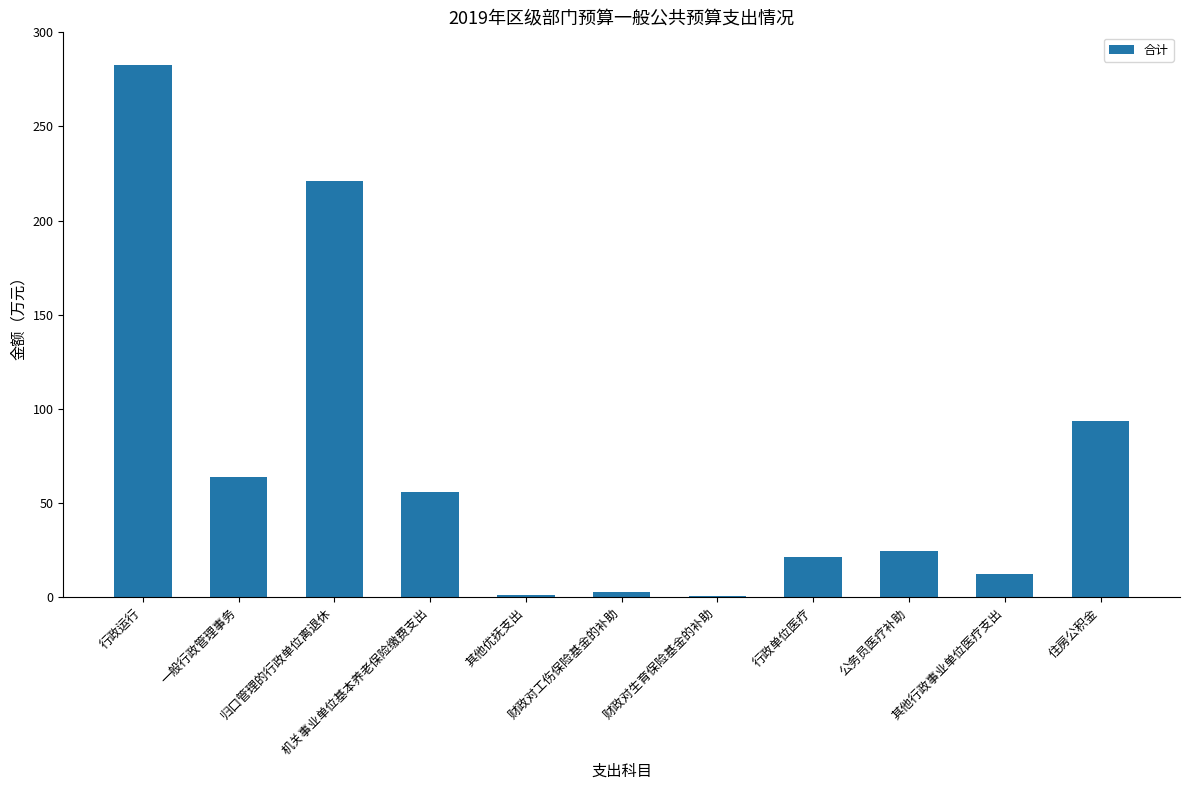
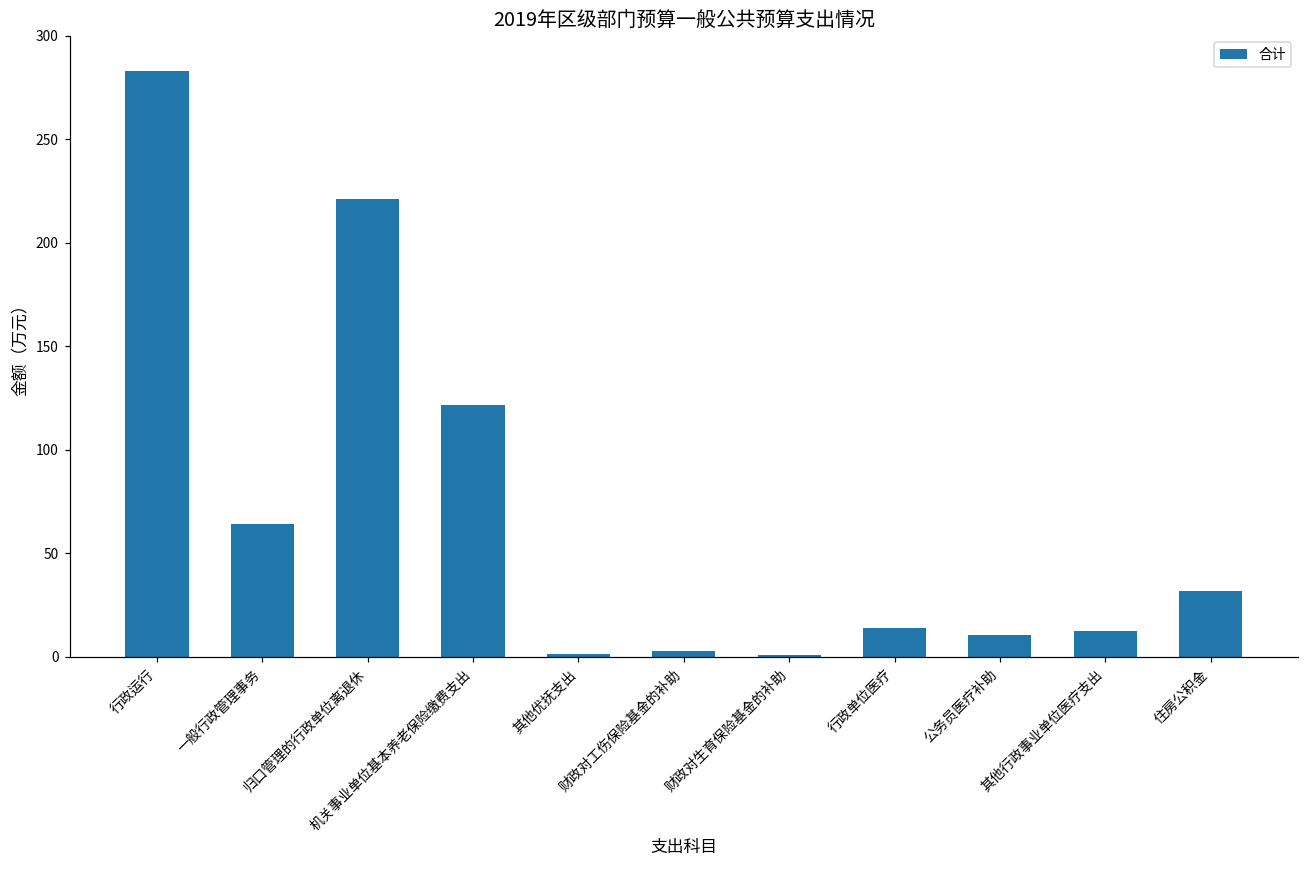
  {
    "行政运行": 283,
    "一般行政管理事务": 64,
    "归口管理的行政单位离退休": 221,
-   "机关事业单位基本养老保险缴费支出": 56,
+   "机关事业单位基本养老保险缴费支出": 122,
    "其他优抚支出": 1,
    "财政对工伤保险基金的补助": 3,
-   "行政单位医疗": 21,
-   "公务员医疗补助": 25,
+   "行政单位医疗": 14,
+   "公务员医疗补助": 11,
    "其他行政事业单位医疗支出": 12,
-   "住房公积金": 94
+   "住房公积金": 32
  }
